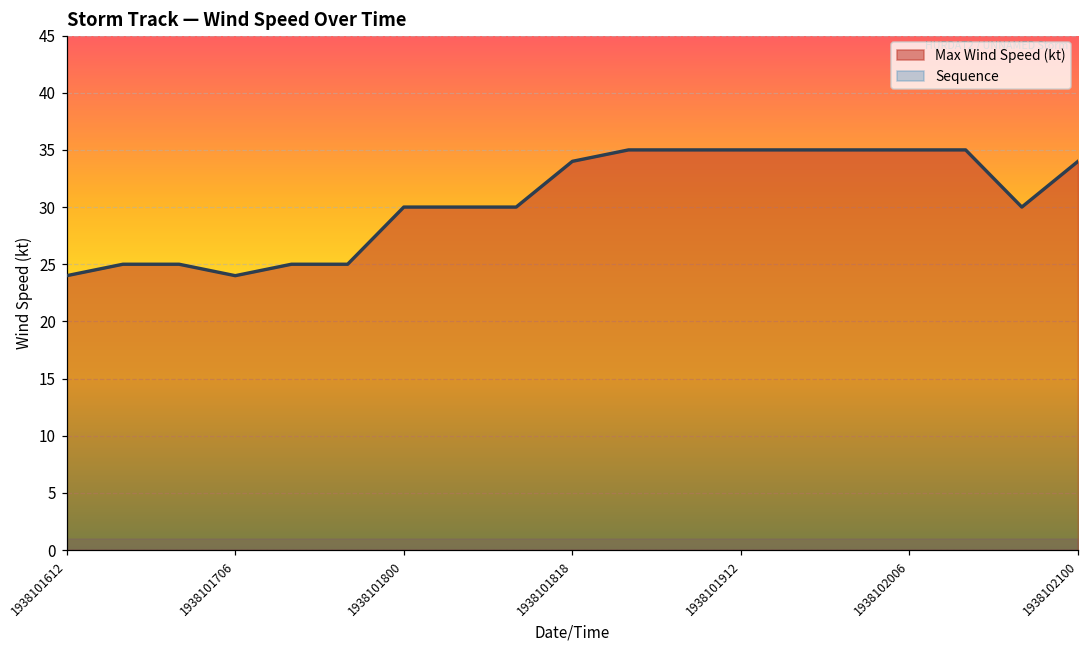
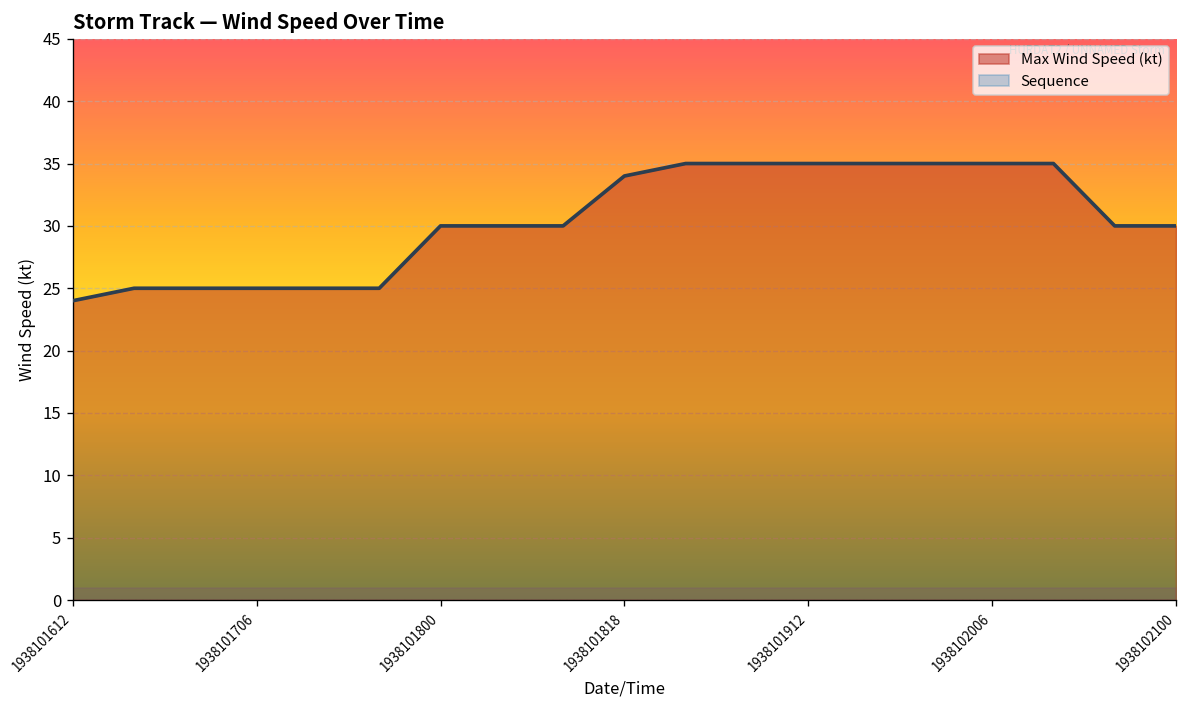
  {
    "Max Wind Speed (kt)": {
      "1938101612": 24,
-     "1938101706": 24,
+     "1938101706": 25,
      "1938101800": 30,
      "1938101818": 34,
      "1938101912": 35,
      "1938102006": 35,
-     "1938102100": 34
+     "1938102100": 30
    },
    "Sequence": {
      "1938101612": 1,
      "1938101706": 1,
      "1938101800": 1,
      "1938101818": 1,
      "1938101912": 1,
      "1938102006": 1,
      "1938102100": 1
    }
  }
